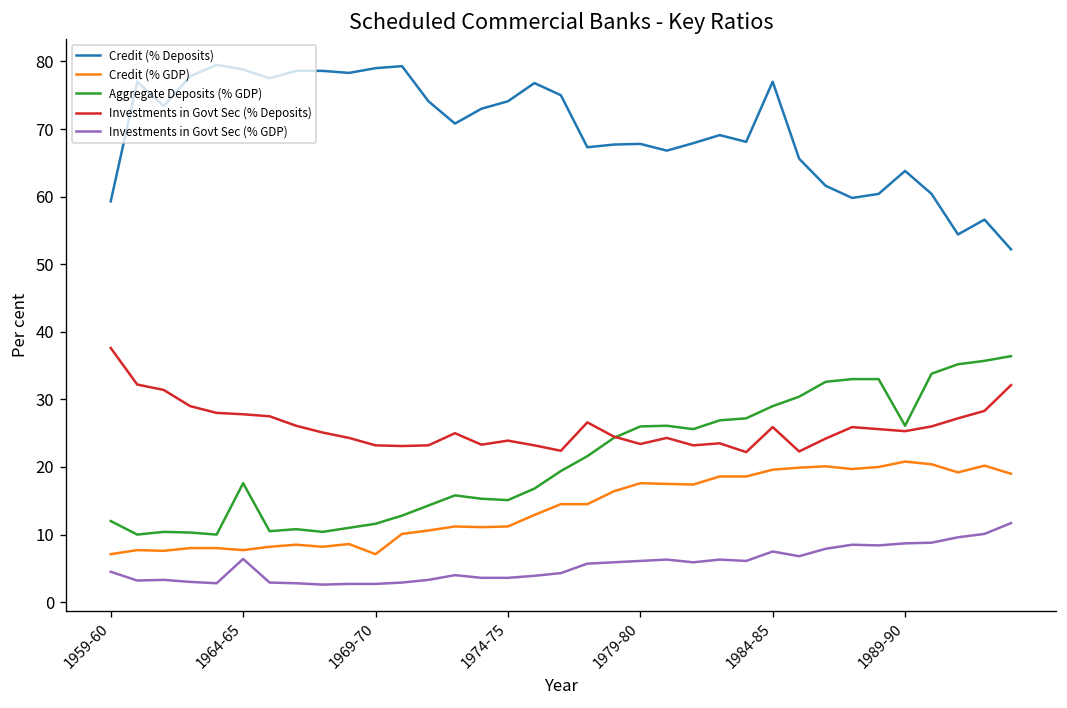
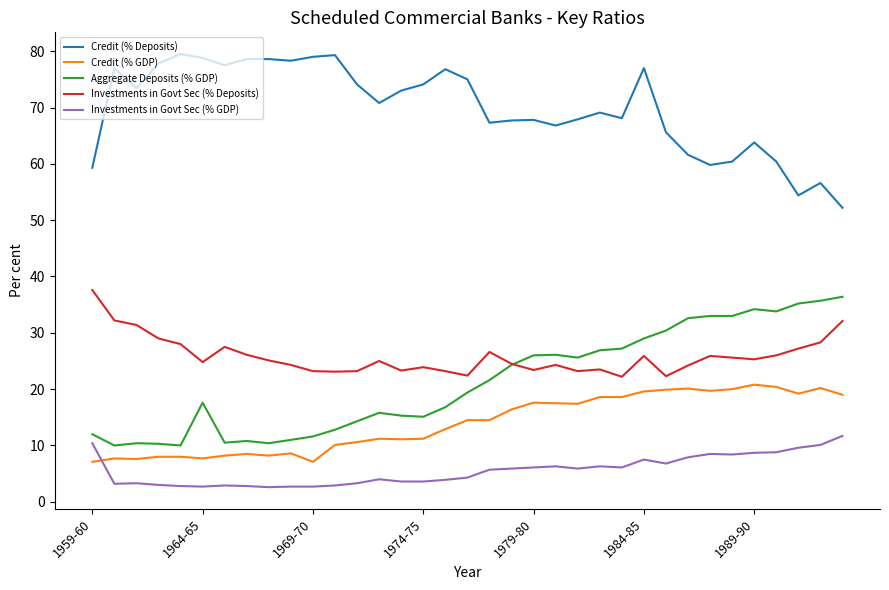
  {
    "Credit (% Deposits)": {
      "1959-60": 59,
      "1969-70": 79,
      "1974-75": 74,
      "1979-80": 68,
      "1984-85": 77,
      "1989-90": 64
    },
    "Credit (% GDP)": {
      "1959-60": 7,
      "1964-65": 8,
      "1969-70": 7,
      "1974-75": 11,
      "1979-80": 18,
      "1984-85": 20,
      "1989-90": 21
    },
    "Aggregate Deposits (% GDP)": {
      "1959-60": 12,
      "1964-65": 18,
      "1969-70": 12,
      "1974-75": 15,
      "1979-80": 26,
      "1984-85": 29,
-     "1989-90": 26
+     "1989-90": 34
    },
    "Investments in Govt Sec (% Deposits)": {
      "1959-60": 38,
-     "1964-65": 28,
+     "1964-65": 25,
      "1969-70": 23,
      "1974-75": 24,
      "1979-80": 23,
      "1984-85": 26,
      "1989-90": 25
    },
    "Investments in Govt Sec (% GDP)": {
-     "1959-60": 5,
-     "1964-65": 6,
+     "1959-60": 10,
+     "1964-65": 3,
      "1969-70": 3,
      "1974-75": 4,
      "1979-80": 6,
      "1984-85": 8,
      "1989-90": 9
    }
  }
